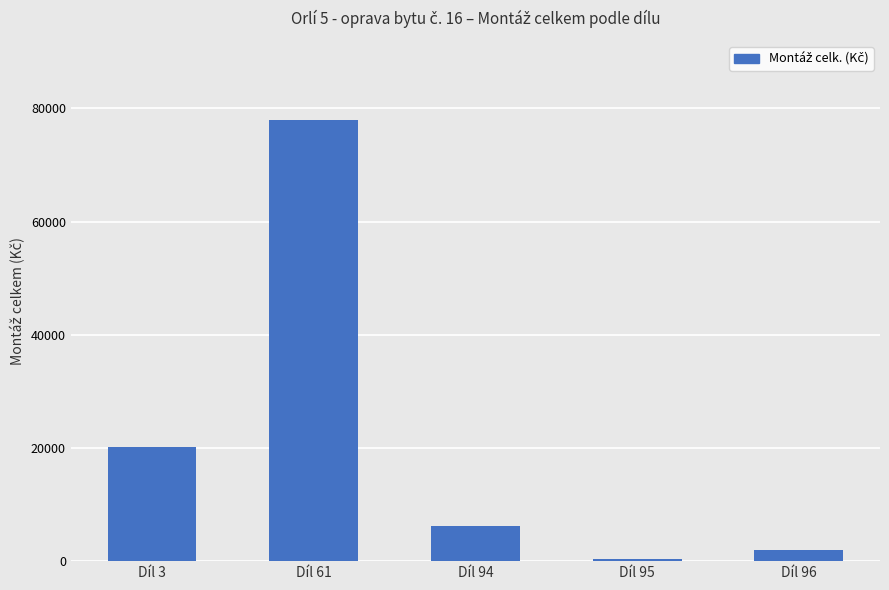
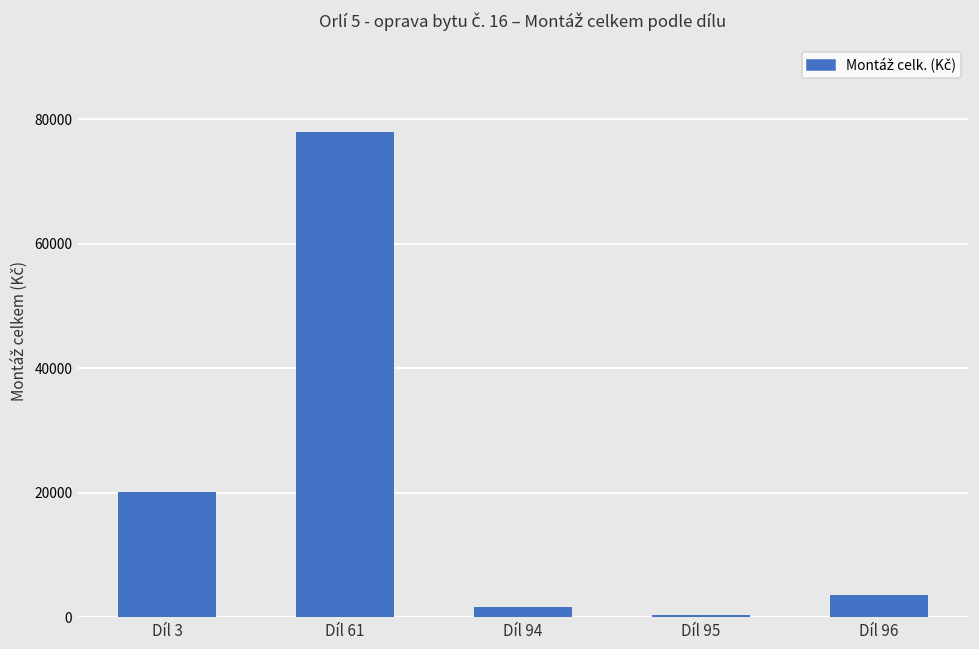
  {
    "Díl 3": 20000,
    "Díl 61": 78000,
-   "Díl 94": 6000,
-   "Díl 96": 2000
+   "Díl 94": 2000,
+   "Díl 96": 4000
  }
